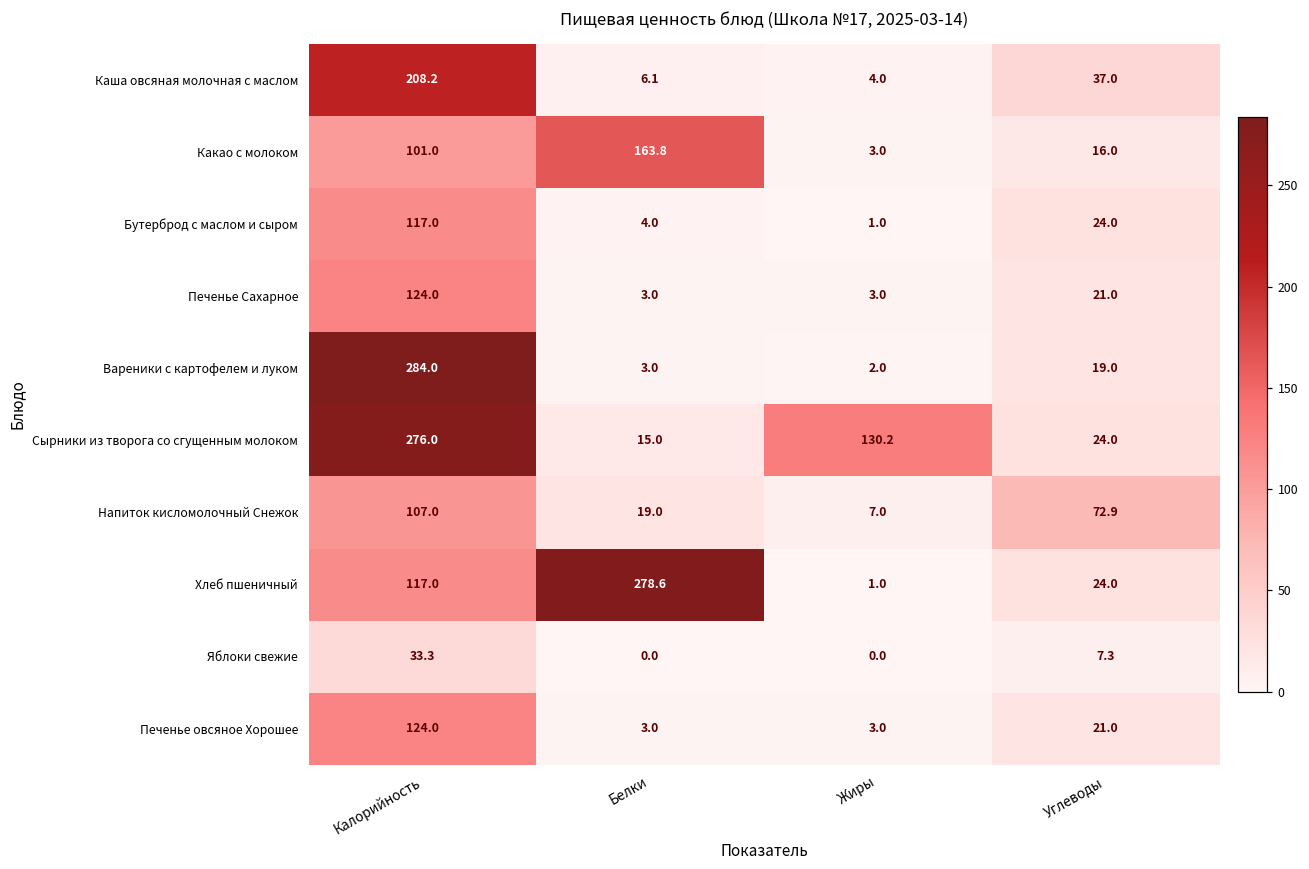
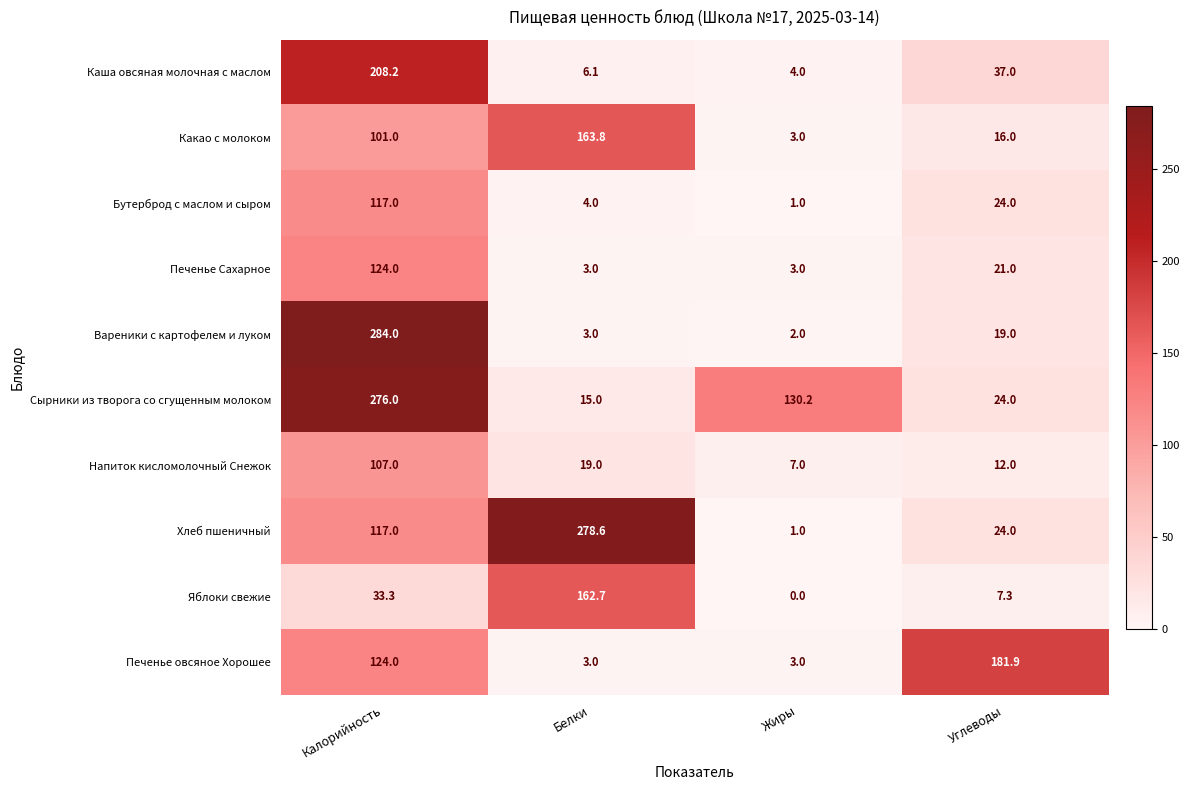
  {
    "Каша овсяная молочная с маслом": {
      "Калорийность": 208.2,
      "Белки": 6.1,
      "Жиры": 4.0,
      "Углеводы": 37.0
    },
    "Какао с молоком": {
      "Калорийность": 101.0,
      "Белки": 163.8,
      "Жиры": 3.0,
      "Углеводы": 16.0
    },
    "Бутерброд с маслом и сыром": {
      "Калорийность": 117.0,
      "Белки": 4.0,
      "Жиры": 1.0,
      "Углеводы": 24.0
    },
    "Печенье Сахарное": {
      "Калорийность": 124.0,
      "Белки": 3.0,
      "Жиры": 3.0,
      "Углеводы": 21.0
    },
    "Вареники с картофелем и луком": {
      "Калорийность": 284.0,
      "Белки": 3.0,
      "Жиры": 2.0,
      "Углеводы": 19.0
    },
    "Сырники из творога со сгущенным молоком": {
      "Калорийность": 276.0,
      "Белки": 15.0,
      "Жиры": 130.2,
      "Углеводы": 24.0
    },
    "Напиток кисломолочный Снежок": {
      "Калорийность": 107.0,
      "Белки": 19.0,
      "Жиры": 7.0,
-     "Углеводы": 72.9
+     "Углеводы": 12.0
    },
    "Хлеб пшеничный": {
      "Калорийность": 117.0,
      "Белки": 278.6,
      "Жиры": 1.0,
      "Углеводы": 24.0
    },
    "Яблоки свежие": {
      "Калорийность": 33.3,
-     "Белки": 0.0,
+     "Белки": 162.7,
      "Жиры": 0.0,
      "Углеводы": 7.3
    },
    "Печенье овсяное Хорошее": {
      "Калорийность": 124.0,
      "Белки": 3.0,
      "Жиры": 3.0,
-     "Углеводы": 21.0
+     "Углеводы": 181.9
    }
  }
